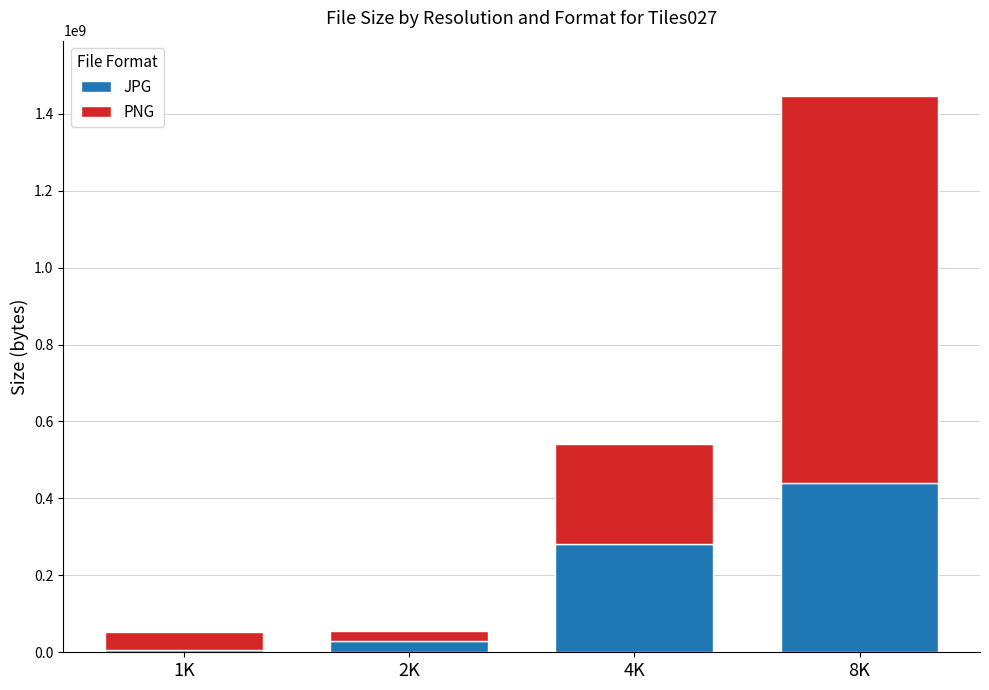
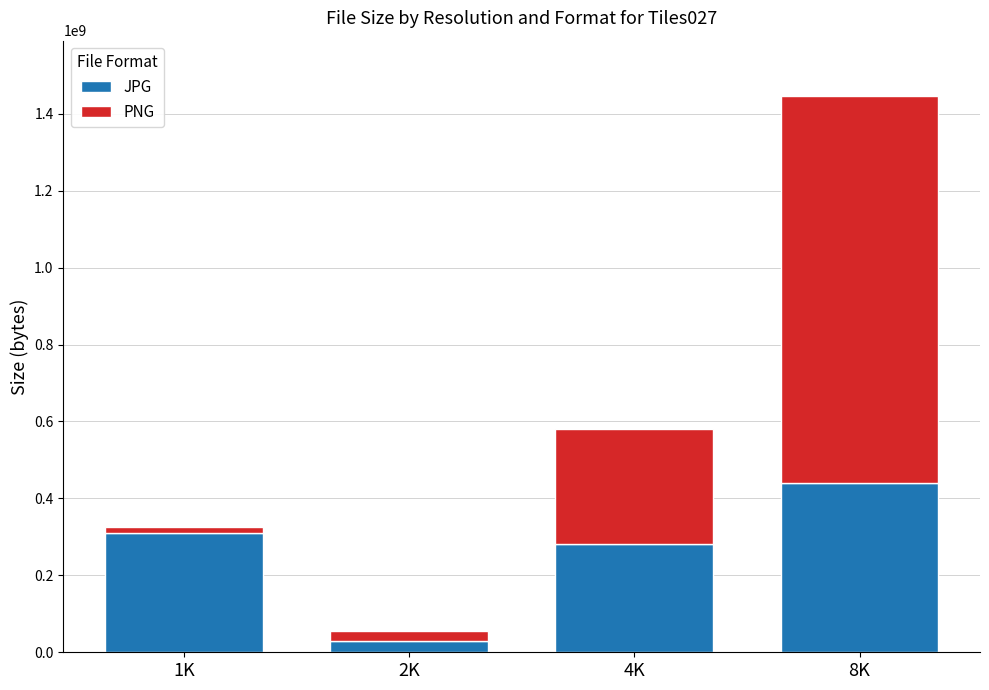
  {
    "JPG": {
-     "1K": 10000000,
+     "1K": 310000000,
      "2K": 30000000,
      "4K": 280000000,
      "8K": 440000000
    },
    "PNG": {
-     "1K": 50000000,
+     "1K": 20000000,
      "2K": 30000000,
-     "4K": 260000000,
+     "4K": 300000000,
      "8K": 1010000000
    }
  }
